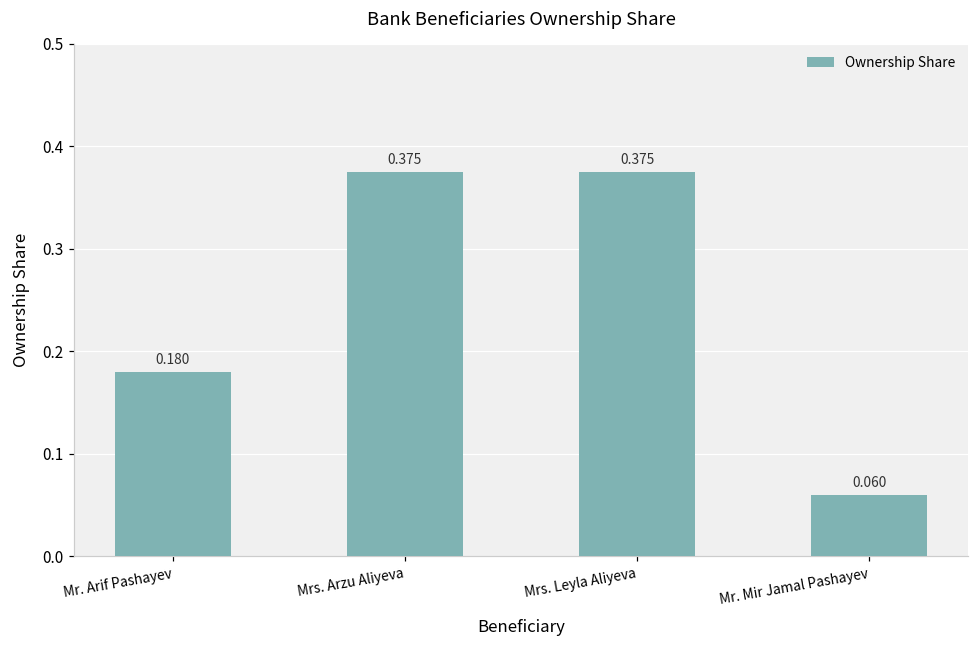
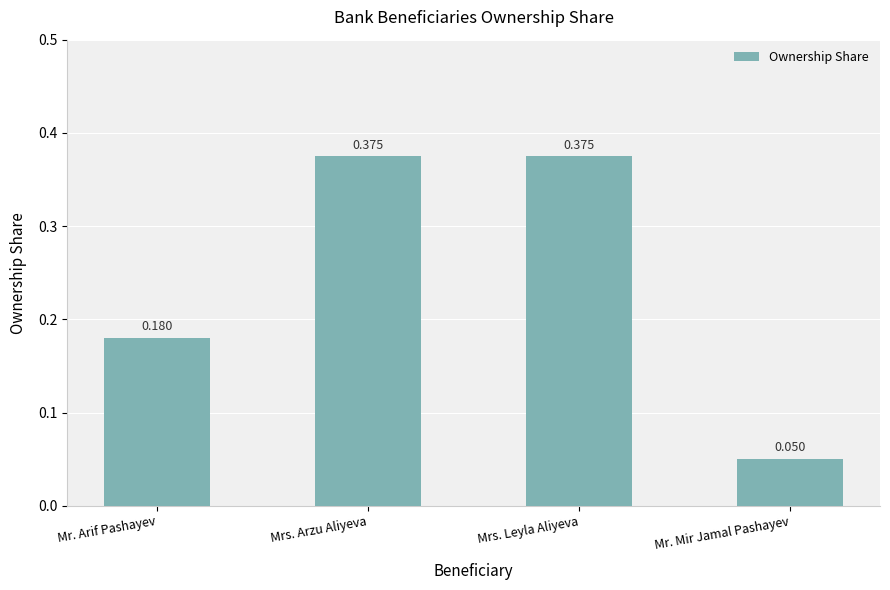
  {
    "Mr. Arif Pashayev": 0.180,
    "Mrs. Arzu Aliyeva": 0.375,
    "Mrs. Leyla Aliyeva": 0.375,
-   "Mr. Mir Jamal Pashayev": 0.060
+   "Mr. Mir Jamal Pashayev": 0.050
  }
